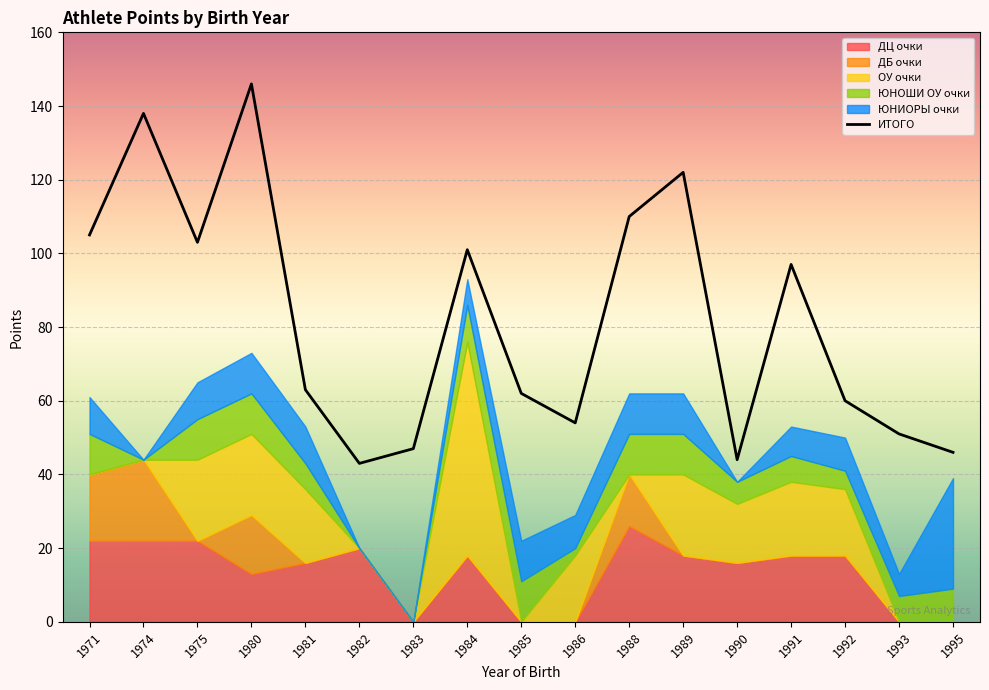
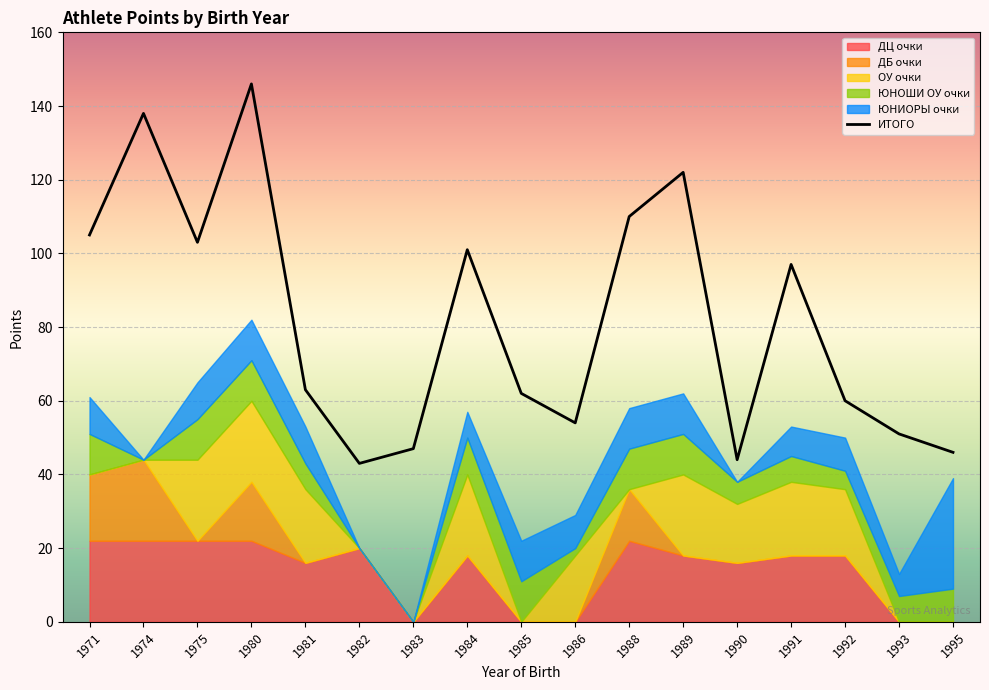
  {
    "ИТОГО": {
      "1971": 105,
      "1974": 138,
      "1975": 103,
      "1980": 146,
      "1981": 63,
      "1982": 43,
      "1983": 47,
      "1984": 101,
      "1985": 62,
      "1986": 54,
      "1988": 110,
      "1989": 122,
      "1990": 44,
      "1991": 97,
      "1992": 60,
      "1993": 51,
      "1995": 46
    },
    "ДЦ очки": {
      "1971": 22,
      "1974": 22,
-     "1980": 13,
-     "1988": 26
+     "1980": 22,
+     "1988": 22
    },
    "ДБ очки": {
      "1980": 16
    },
    "ОУ очки": {
      "1975": 22,
      "1980": 22,
      "1981": 20,
-     "1984": 58,
+     "1984": 22,
      "1986": 18,
      "1989": 22,
      "1990": 16,
      "1991": 20,
      "1992": 18
    },
    "ЮНОШИ ОУ очки": {
      "1971": 11,
      "1975": 11,
      "1980": 11,
      "1981": 7,
      "1984": 10,
      "1985": 11,
      "1986": 2,
      "1988": 11,
      "1989": 11,
      "1991": 7,
      "1992": 5,
      "1993": 7,
      "1995": 9
    },
    "ЮНИОРЫ очки": {
      "1971": 10,
      "1975": 10,
      "1980": 11,
      "1981": 10,
      "1984": 7,
      "1985": 11,
      "1986": 9,
      "1988": 11,
      "1989": 11,
      "1991": 8,
      "1992": 9,
      "1993": 6,
      "1995": 30
    }
  }
